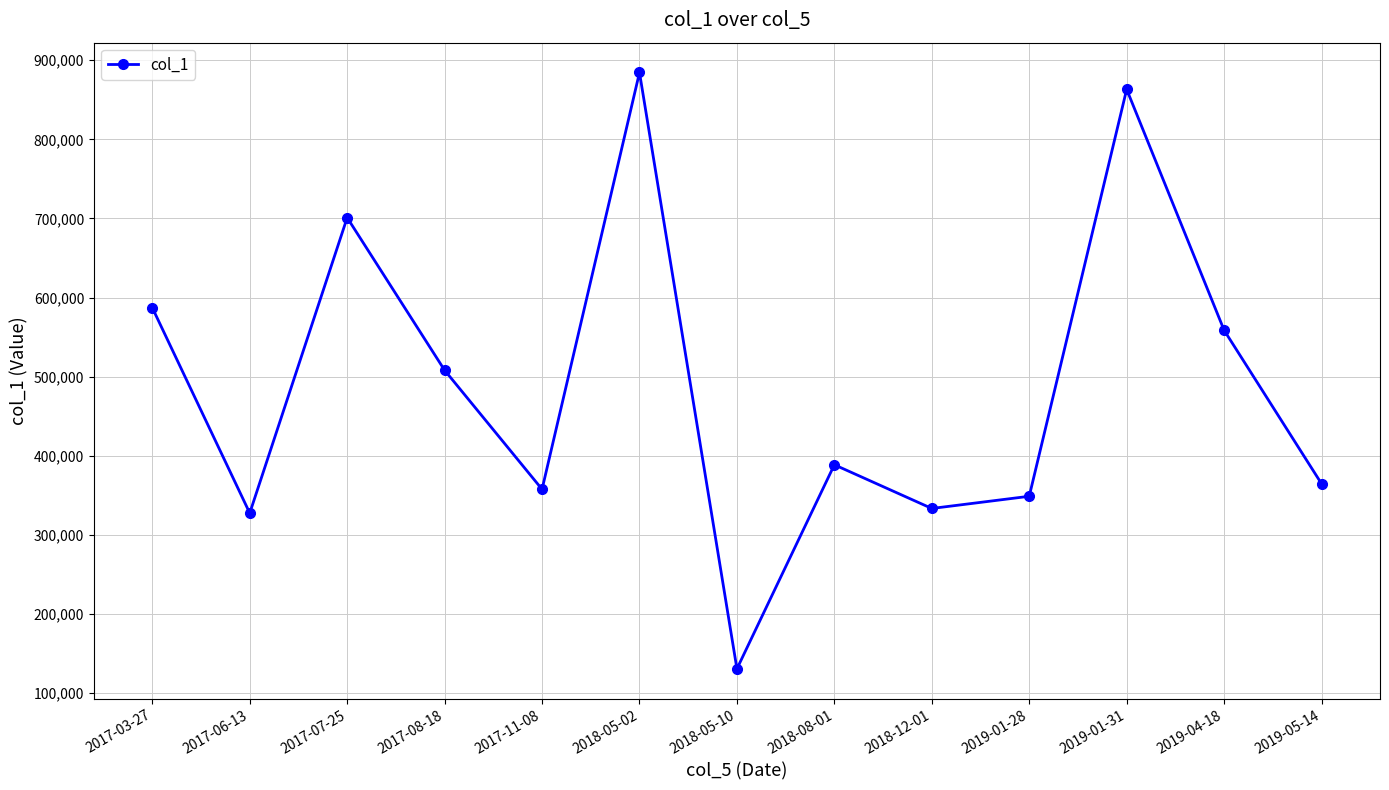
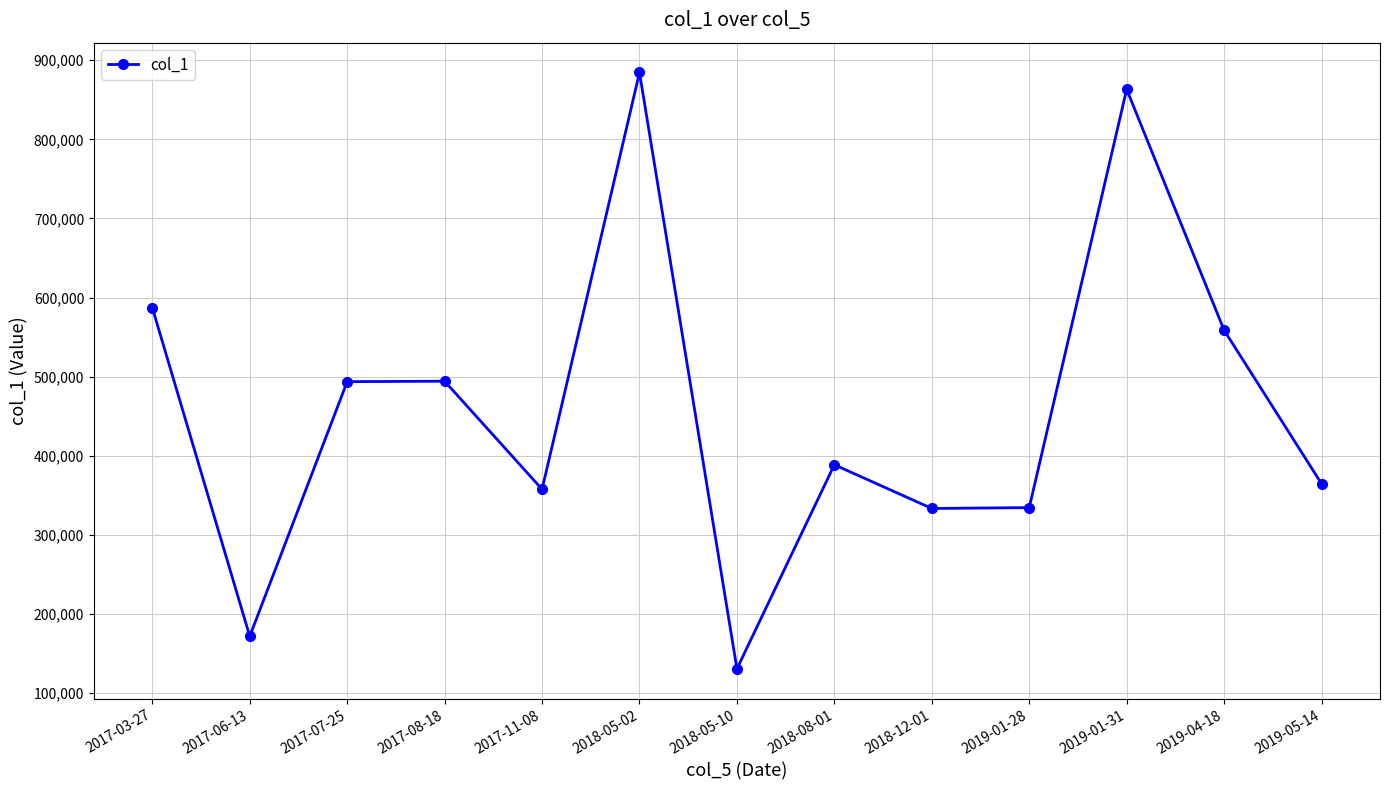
  {
    "2017-03-27": "590,000",
-   "2017-06-13": "330,000",
-   "2017-07-25": "700,000",
-   "2017-08-18": "510,000",
+   "2017-06-13": "170,000",
+   "2017-07-25": "490,000",
+   "2017-08-18": "490,000",
    "2017-11-08": "360,000",
    "2018-05-02": "880,000",
    "2018-05-10": "130,000",
    "2018-08-01": "390,000",
    "2018-12-01": "330,000",
-   "2019-01-28": "350,000",
+   "2019-01-28": "330,000",
    "2019-01-31": "860,000",
    "2019-04-18": "560,000",
    "2019-05-14": "360,000"
  }
